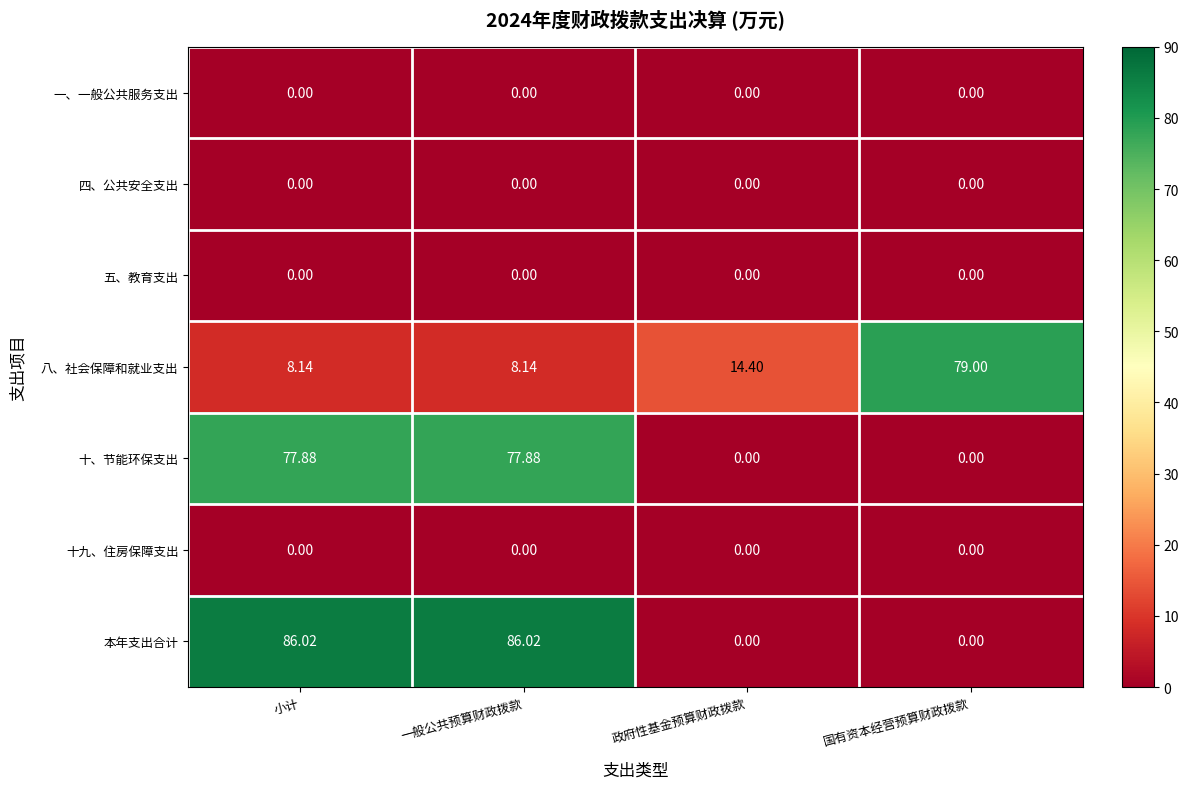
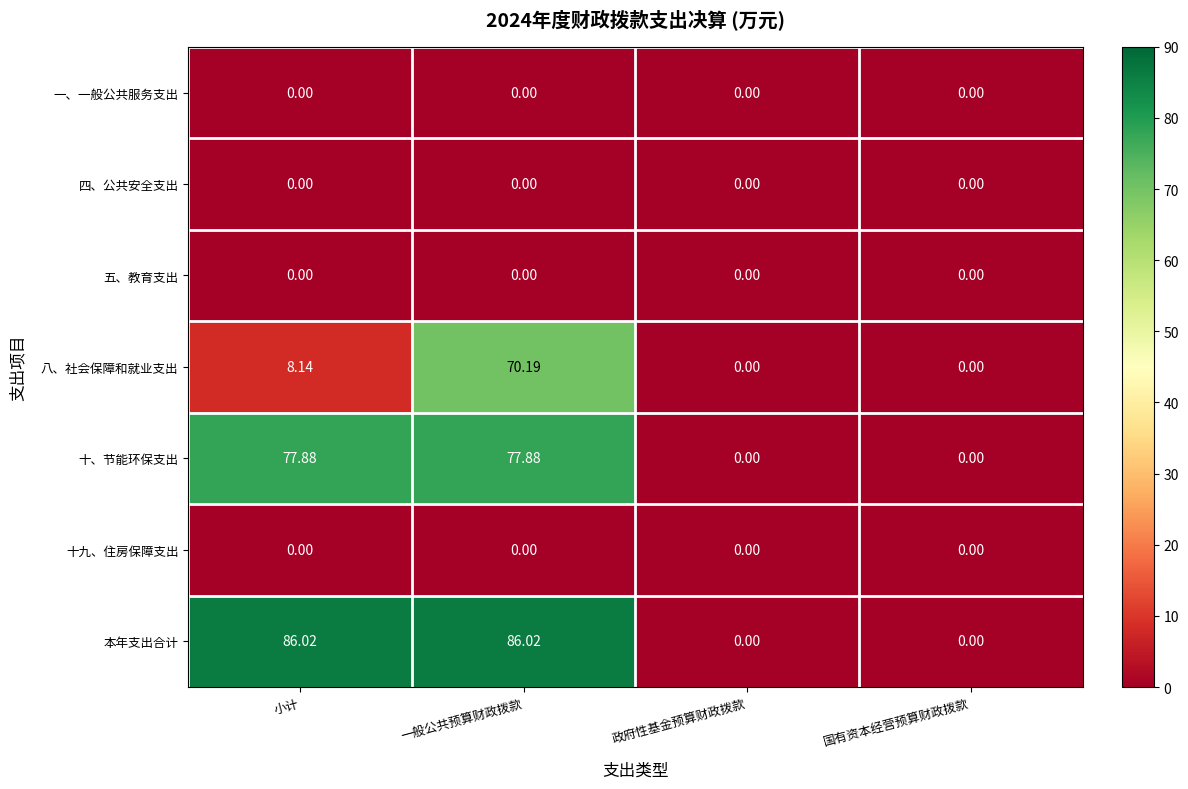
  {
    "一、一般公共服务支出": {
      "小计": 0.00,
      "一般公共预算财政拨款": 0.00,
      "政府性基金预算财政拨款": 0.00,
      "国有资本经营预算财政拨款": 0.00
    },
    "四、公共安全支出": {
      "小计": 0.00,
      "一般公共预算财政拨款": 0.00,
      "政府性基金预算财政拨款": 0.00,
      "国有资本经营预算财政拨款": 0.00
    },
    "五、教育支出": {
      "小计": 0.00,
      "一般公共预算财政拨款": 0.00,
      "政府性基金预算财政拨款": 0.00,
      "国有资本经营预算财政拨款": 0.00
    },
    "八、社会保障和就业支出": {
      "小计": 8.14,
-     "一般公共预算财政拨款": 8.14,
-     "政府性基金预算财政拨款": 14.40,
-     "国有资本经营预算财政拨款": 79.00
+     "一般公共预算财政拨款": 70.19,
+     "政府性基金预算财政拨款": 0.00,
+     "国有资本经营预算财政拨款": 0.00
    },
    "十、节能环保支出": {
      "小计": 77.88,
      "一般公共预算财政拨款": 77.88,
      "政府性基金预算财政拨款": 0.00,
      "国有资本经营预算财政拨款": 0.00
    },
    "十九、住房保障支出": {
      "小计": 0.00,
      "一般公共预算财政拨款": 0.00,
      "政府性基金预算财政拨款": 0.00,
      "国有资本经营预算财政拨款": 0.00
    },
    "本年支出合计": {
      "小计": 86.02,
      "一般公共预算财政拨款": 86.02,
      "政府性基金预算财政拨款": 0.00,
      "国有资本经营预算财政拨款": 0.00
    }
  }
